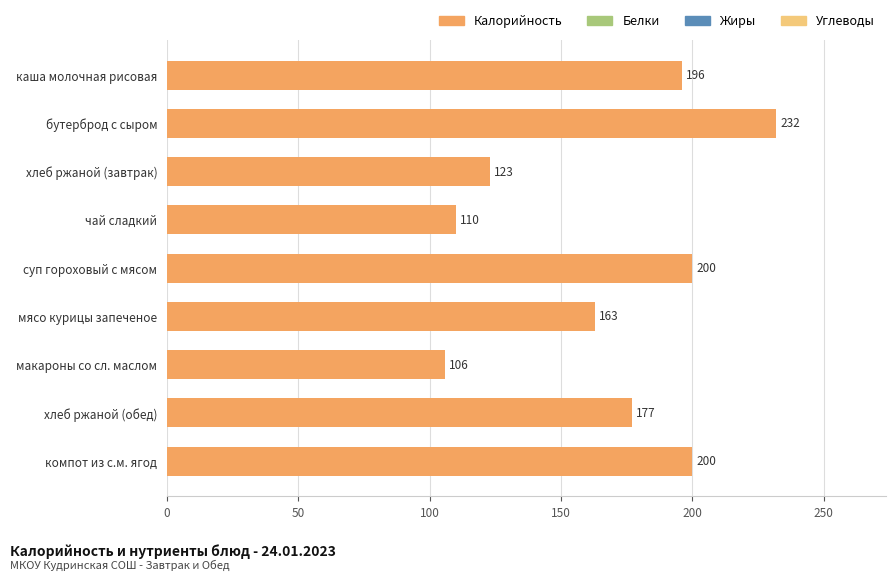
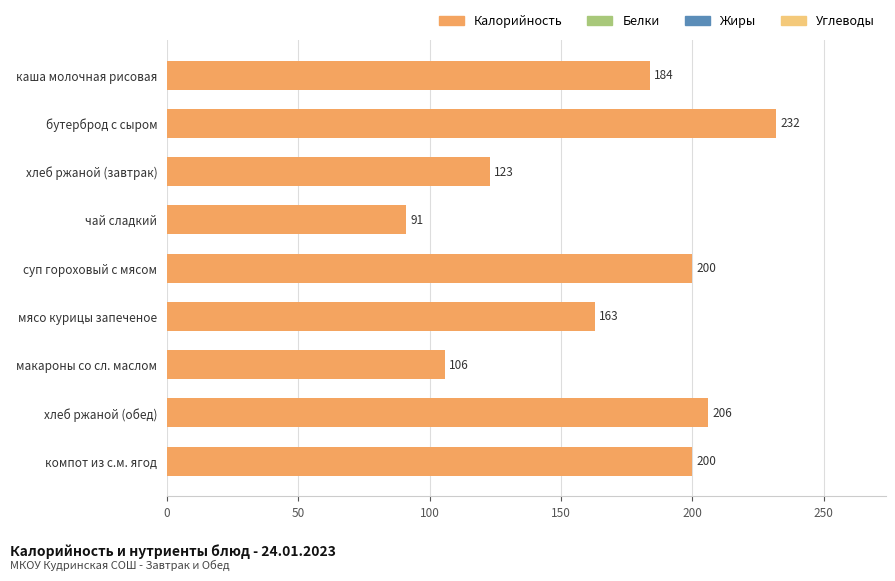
  {
-   "каша молочная рисовая": 196,
+   "каша молочная рисовая": 184,
    "бутерброд с сыром": 232,
    "хлеб ржаной (завтрак)": 123,
-   "чай сладкий": 110,
+   "чай сладкий": 91,
    "суп гороховый с мясом": 200,
    "мясо курицы запеченое": 163,
    "макароны со сл. маслом": 106,
-   "хлеб ржаной (обед)": 177,
+   "хлеб ржаной (обед)": 206,
    "компот из с.м. ягод": 200
  }
